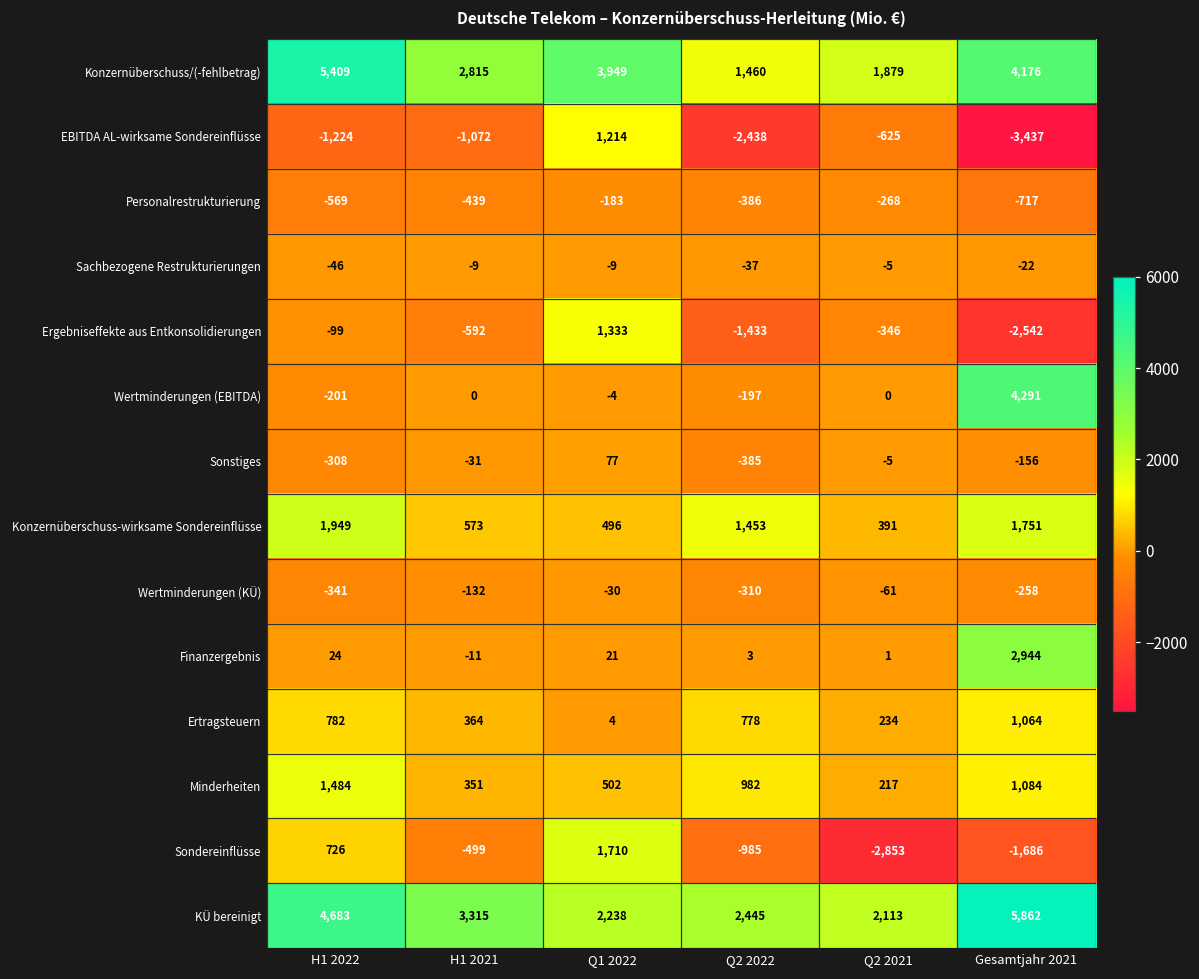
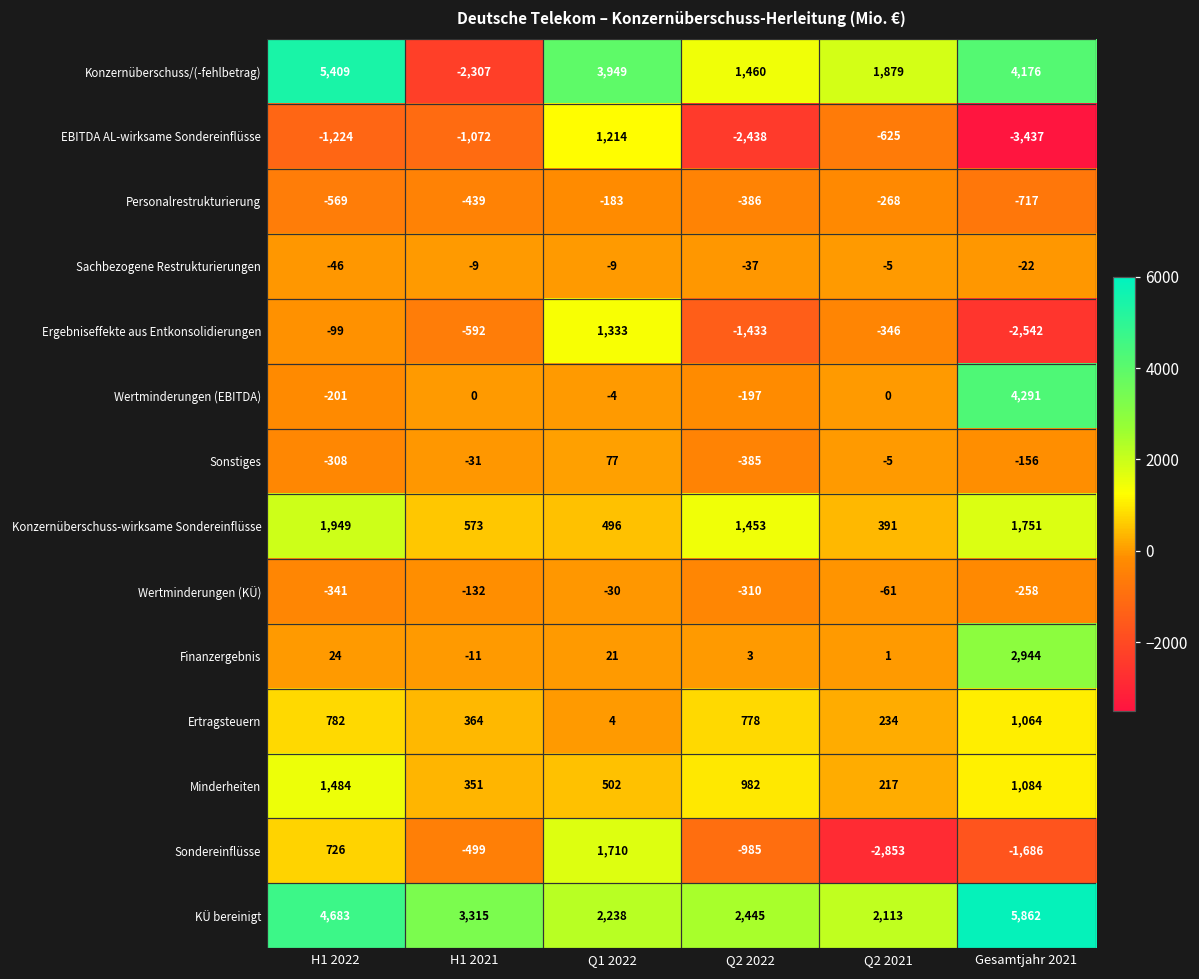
  {
    "Konzernüberschuss/(-fehlbetrag)": {
      "H1 2022": "5,409",
-     "H1 2021": "2,815",
+     "H1 2021": "-2,307",
      "Q1 2022": "3,949",
      "Q2 2022": "1,460",
      "Q2 2021": "1,879",
      "Gesamtjahr 2021": "4,176"
    },
    "EBITDA AL-wirksame Sondereinflüsse": {
      "H1 2022": "-1,224",
      "H1 2021": "-1,072",
      "Q1 2022": "1,214",
      "Q2 2022": "-2,438",
      "Q2 2021": "-625",
      "Gesamtjahr 2021": "-3,437"
    },
    "Personalrestrukturierung": {
      "H1 2022": "-569",
      "H1 2021": "-439",
      "Q1 2022": "-183",
      "Q2 2022": "-386",
      "Q2 2021": "-268",
      "Gesamtjahr 2021": "-717"
    },
    "Sachbezogene Restrukturierungen": {
      "H1 2022": "-46",
      "H1 2021": "-9",
      "Q1 2022": "-9",
      "Q2 2022": "-37",
      "Q2 2021": "-5",
      "Gesamtjahr 2021": "-22"
    },
    "Ergebniseffekte aus Entkonsolidierungen": {
      "H1 2022": "-99",
      "H1 2021": "-592",
      "Q1 2022": "1,333",
      "Q2 2022": "-1,433",
      "Q2 2021": "-346",
      "Gesamtjahr 2021": "-2,542"
    },
    "Wertminderungen (EBITDA)": {
      "H1 2022": "-201",
      "H1 2021": "0",
      "Q1 2022": "-4",
      "Q2 2022": "-197",
      "Q2 2021": "0",
      "Gesamtjahr 2021": "4,291"
    },
    "Sonstiges": {
      "H1 2022": "-308",
      "H1 2021": "-31",
      "Q1 2022": "77",
      "Q2 2022": "-385",
      "Q2 2021": "-5",
      "Gesamtjahr 2021": "-156"
    },
    "Konzernüberschuss-wirksame Sondereinflüsse": {
      "H1 2022": "1,949",
      "H1 2021": "573",
      "Q1 2022": "496",
      "Q2 2022": "1,453",
      "Q2 2021": "391",
      "Gesamtjahr 2021": "1,751"
    },
    "Wertminderungen (KÜ)": {
      "H1 2022": "-341",
      "H1 2021": "-132",
      "Q1 2022": "-30",
      "Q2 2022": "-310",
      "Q2 2021": "-61",
      "Gesamtjahr 2021": "-258"
    },
    "Finanzergebnis": {
      "H1 2022": "24",
      "H1 2021": "-11",
      "Q1 2022": "21",
      "Q2 2022": "3",
      "Q2 2021": "1",
      "Gesamtjahr 2021": "2,944"
    },
    "Ertragsteuern": {
      "H1 2022": "782",
      "H1 2021": "364",
      "Q1 2022": "4",
      "Q2 2022": "778",
      "Q2 2021": "234",
      "Gesamtjahr 2021": "1,064"
    },
    "Minderheiten": {
      "H1 2022": "1,484",
      "H1 2021": "351",
      "Q1 2022": "502",
      "Q2 2022": "982",
      "Q2 2021": "217",
      "Gesamtjahr 2021": "1,084"
    },
    "Sondereinflüsse": {
      "H1 2022": "726",
      "H1 2021": "-499",
      "Q1 2022": "1,710",
      "Q2 2022": "-985",
      "Q2 2021": "-2,853",
      "Gesamtjahr 2021": "-1,686"
    },
    "KÜ bereinigt": {
      "H1 2022": "4,683",
      "H1 2021": "3,315",
      "Q1 2022": "2,238",
      "Q2 2022": "2,445",
      "Q2 2021": "2,113",
      "Gesamtjahr 2021": "5,862"
    }
  }
